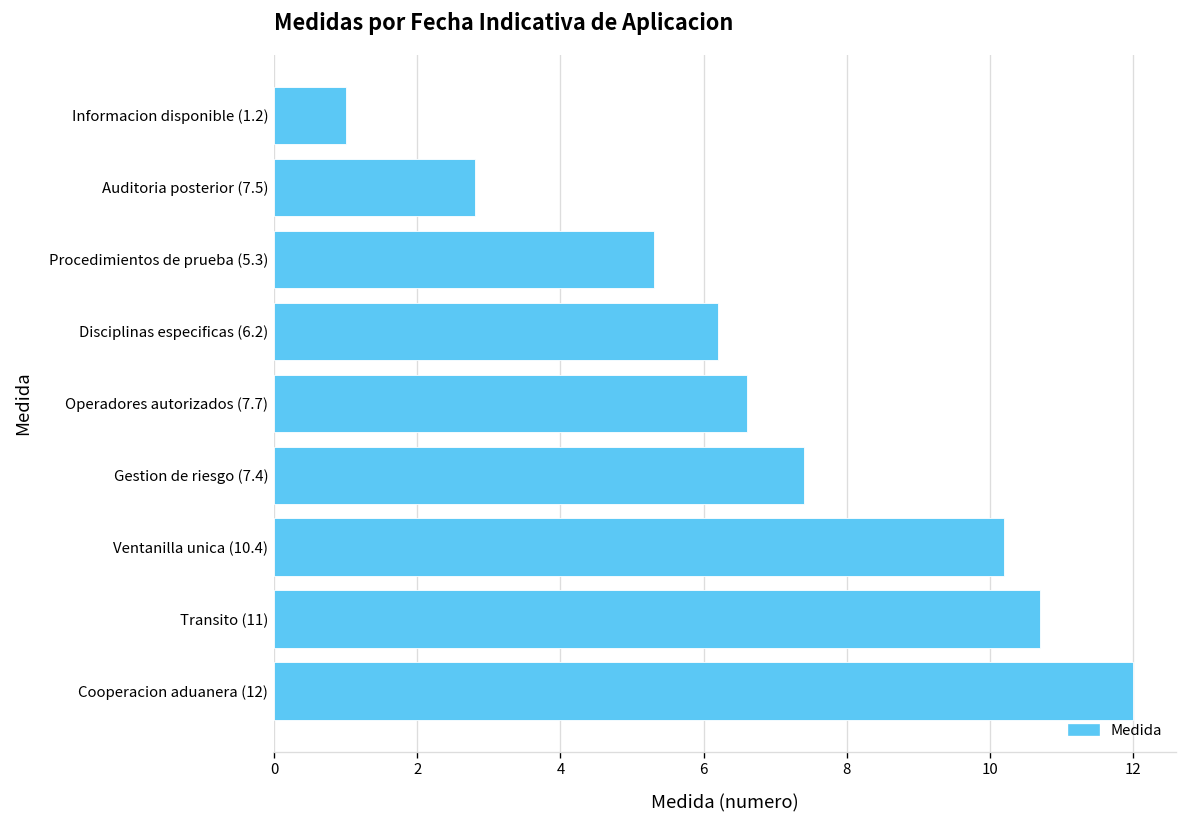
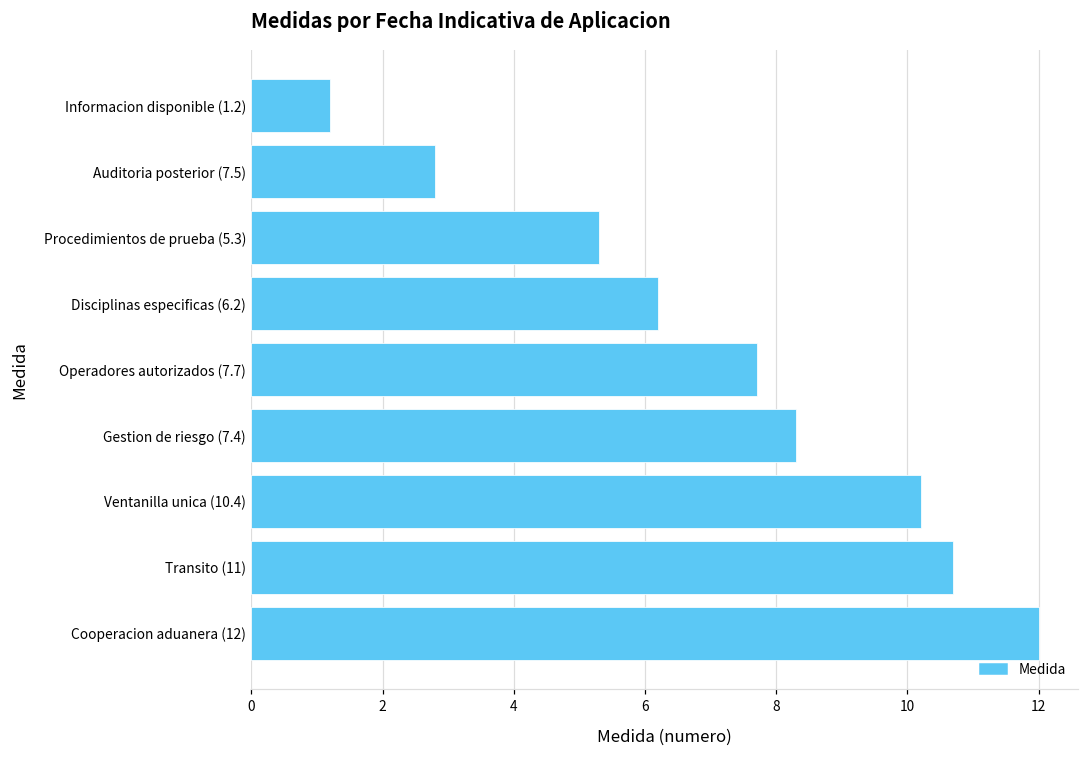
  {
-   "Informacion disponible (1.2)": 1.0,
+   "Informacion disponible (1.2)": 1.2,
    "Auditoria posterior (7.5)": 2.8,
    "Procedimientos de prueba (5.3)": 5.3,
    "Disciplinas especificas (6.2)": 6.2,
-   "Operadores autorizados (7.7)": 6.6,
-   "Gestion de riesgo (7.4)": 7.4,
+   "Operadores autorizados (7.7)": 7.7,
+   "Gestion de riesgo (7.4)": 8.3,
    "Ventanilla unica (10.4)": 10.2,
    "Transito (11)": 10.7,
    "Cooperacion aduanera (12)": 12.0
  }
